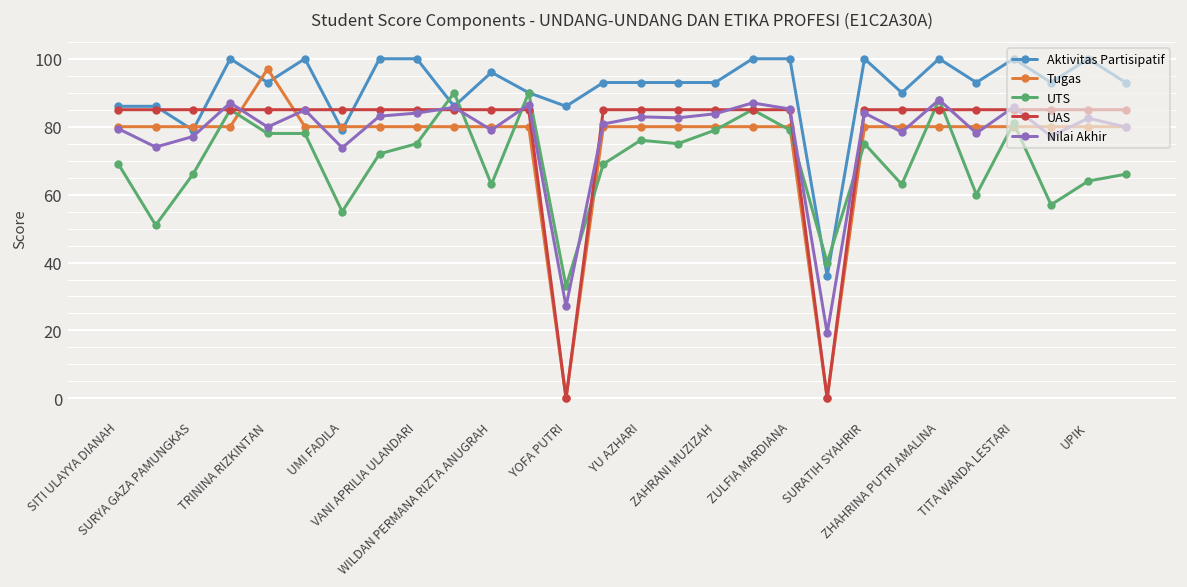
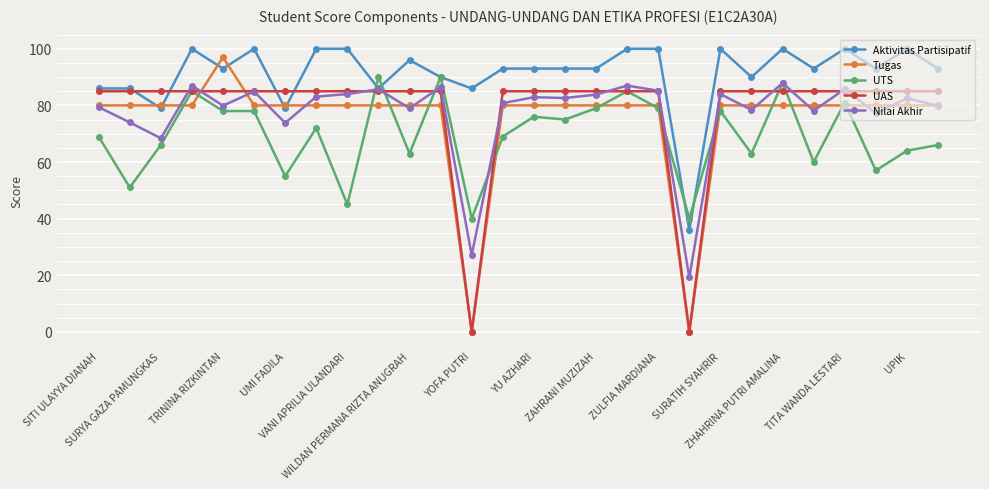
  {
    "Aktivitas Partisipatif": {
      "SITI ULAYYA DIANAH": 86,
      "SURYA GAZA PAMUNGKAS": 79,
      "TRININA RIZKINTAN": 93,
      "UMI FADILA": 79,
      "VANI APRILIA ULANDARI": 100,
      "WILDAN PERMANA RIZTA ANUGRAH": 96,
      "YOFA PUTRI": 86,
      "YU AZHARI": 93,
      "ZAHRANI MUZIZAH": 93,
      "ZULFIA MARDIANA": 100,
      "SURATIH SYAHRIR": 100,
      "ZHAHRINA PUTRI AMALINA": 100
    },
    "Tugas": {
      "SURYA GAZA PAMUNGKAS": 80,
      "TRININA RIZKINTAN": 97,
      "UMI FADILA": 80,
      "VANI APRILIA ULANDARI": 80,
      "WILDAN PERMANA RIZTA ANUGRAH": 80,
      "YU AZHARI": 80,
      "ZAHRANI MUZIZAH": 80,
      "ZULFIA MARDIANA": 80,
      "SURATIH SYAHRIR": 80,
      "ZHAHRINA PUTRI AMALINA": 80
    },
    "UTS": {
      "SITI ULAYYA DIANAH": 69,
      "SURYA GAZA PAMUNGKAS": 66,
      "TRININA RIZKINTAN": 78,
      "UMI FADILA": 55,
-     "VANI APRILIA ULANDARI": 75,
+     "VANI APRILIA ULANDARI": 45,
      "WILDAN PERMANA RIZTA ANUGRAH": 63,
-     "YOFA PUTRI": 33,
+     "YOFA PUTRI": 40,
      "YU AZHARI": 76,
      "ZAHRANI MUZIZAH": 79,
      "ZULFIA MARDIANA": 79,
-     "SURATIH SYAHRIR": 75,
+     "SURATIH SYAHRIR": 78,
      "UPIK": 64
    },
    "UAS": {
      "SITI ULAYYA DIANAH": 85,
      "SURYA GAZA PAMUNGKAS": 85,
      "TRININA RIZKINTAN": 85,
      "UMI FADILA": 85,
      "VANI APRILIA ULANDARI": 85,
      "WILDAN PERMANA RIZTA ANUGRAH": 85,
      "YU AZHARI": 85,
      "ZAHRANI MUZIZAH": 85,
      "SURATIH SYAHRIR": 85,
      "ZHAHRINA PUTRI AMALINA": 85
    },
    "Nilai Akhir": {
-     "SURYA GAZA PAMUNGKAS": 77,
+     "SURYA GAZA PAMUNGKAS": 68,
      "TRININA RIZKINTAN": 80,
      "UMI FADILA": 74,
      "VANI APRILIA ULANDARI": 84,
      "WILDAN PERMANA RIZTA ANUGRAH": 79,
      "YOFA PUTRI": 27,
      "YU AZHARI": 83,
      "ZAHRANI MUZIZAH": 84,
      "SURATIH SYAHRIR": 84
    }
  }
